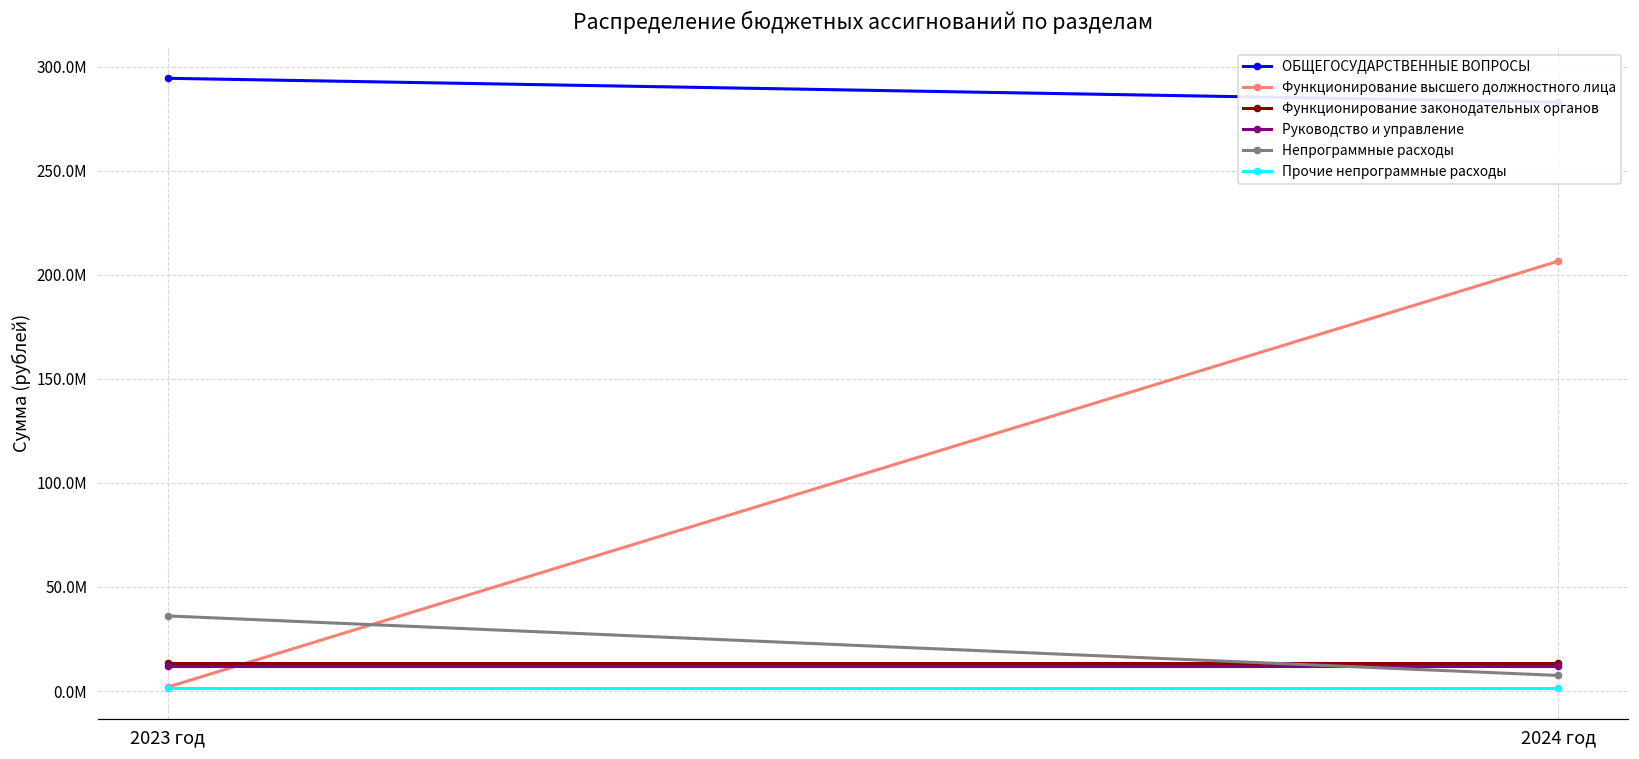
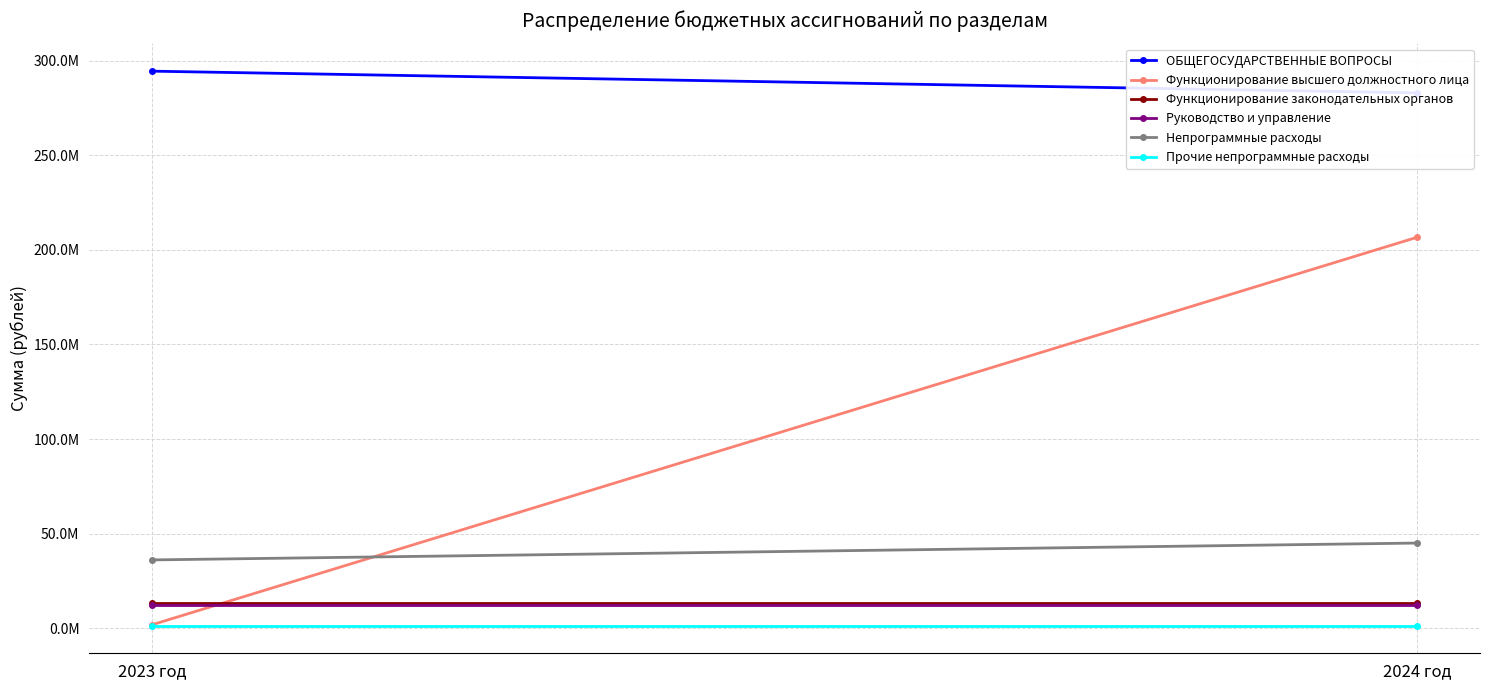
  {
    "ОБЩЕГОСУДАРСТВЕННЫЕ ВОПРОСЫ": {
      "2023 год": 294000000
    },
    "Функционирование высшего должностного лица": {
      "2024 год": 207000000
    },
    "Функционирование законодательных органов": {
      "2023 год": 14000000,
      "2024 год": 14000000
    },
    "Руководство и управление": {
      "2023 год": 12000000,
      "2024 год": 12000000
    },
    "Непрограммные расходы": {
      "2023 год": 36000000,
-     "2024 год": 7000000
+     "2024 год": 45000000
    },
    "Прочие непрограммные расходы": {
      "2024 год": 1000000
    }
  }
